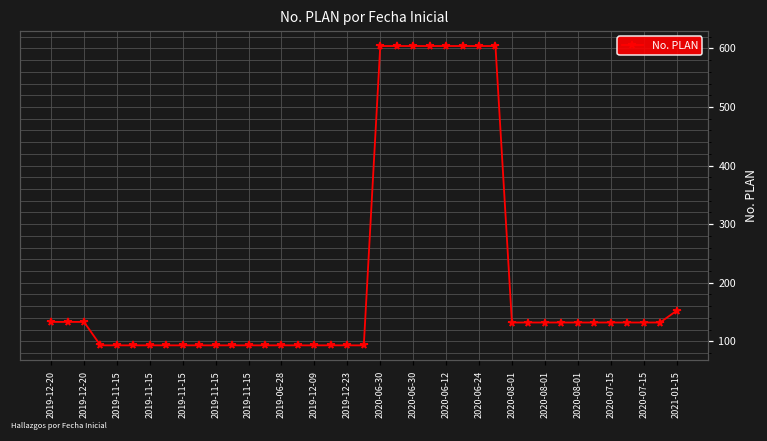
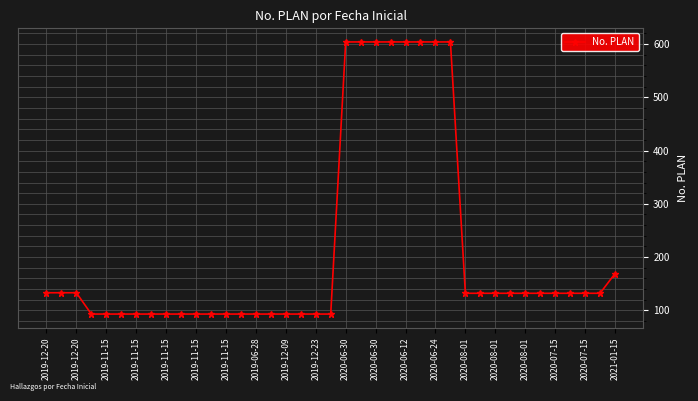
  {
    "2019-12-09": 90,
    "2019-12-23": 90,
    "2020-06-24": 600,
-   "2021-01-15": 150
+   "2021-01-15": 170
  }
